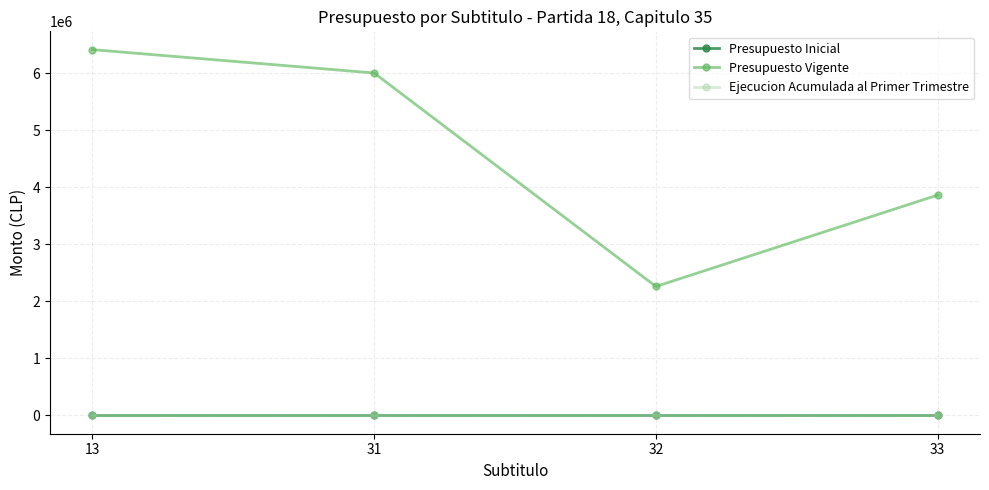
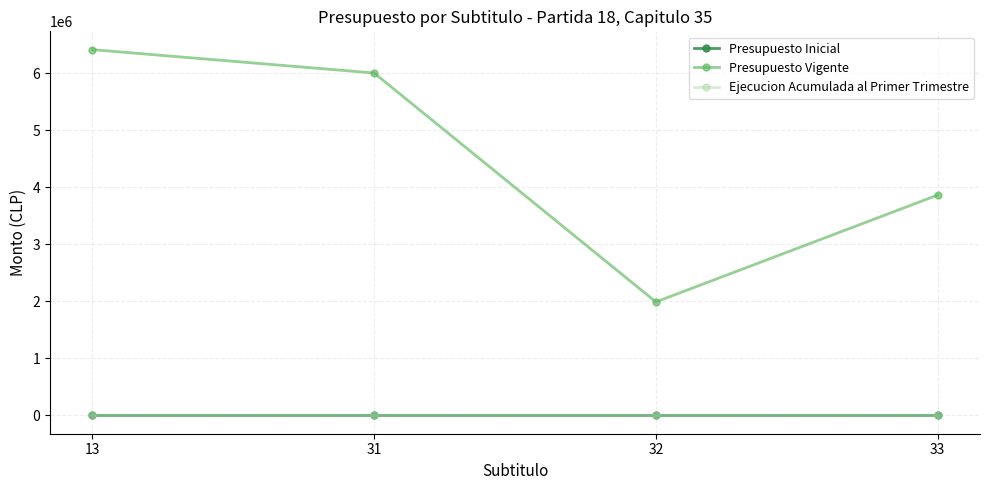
  {
    "Ejecucion Acumulada al Primer Trimestre": {
      "13": 0,
      "31": 0,
      "32": 0,
      "33": 0
    },
    "Presupuesto Vigente": {
      "13": 6400000,
      "31": 6000000,
-     "32": 2300000,
+     "32": 2000000,
      "33": 3900000
    }
  }
